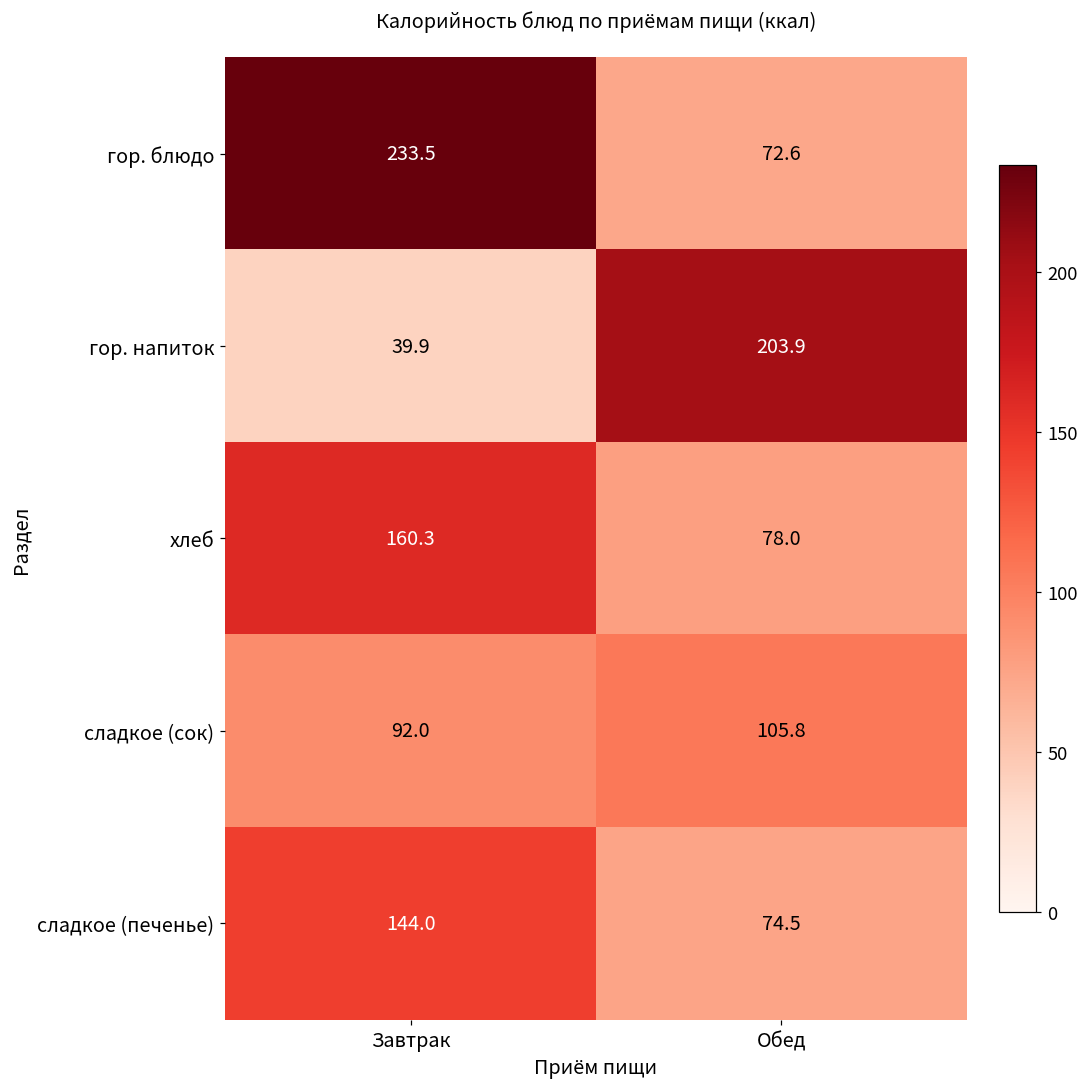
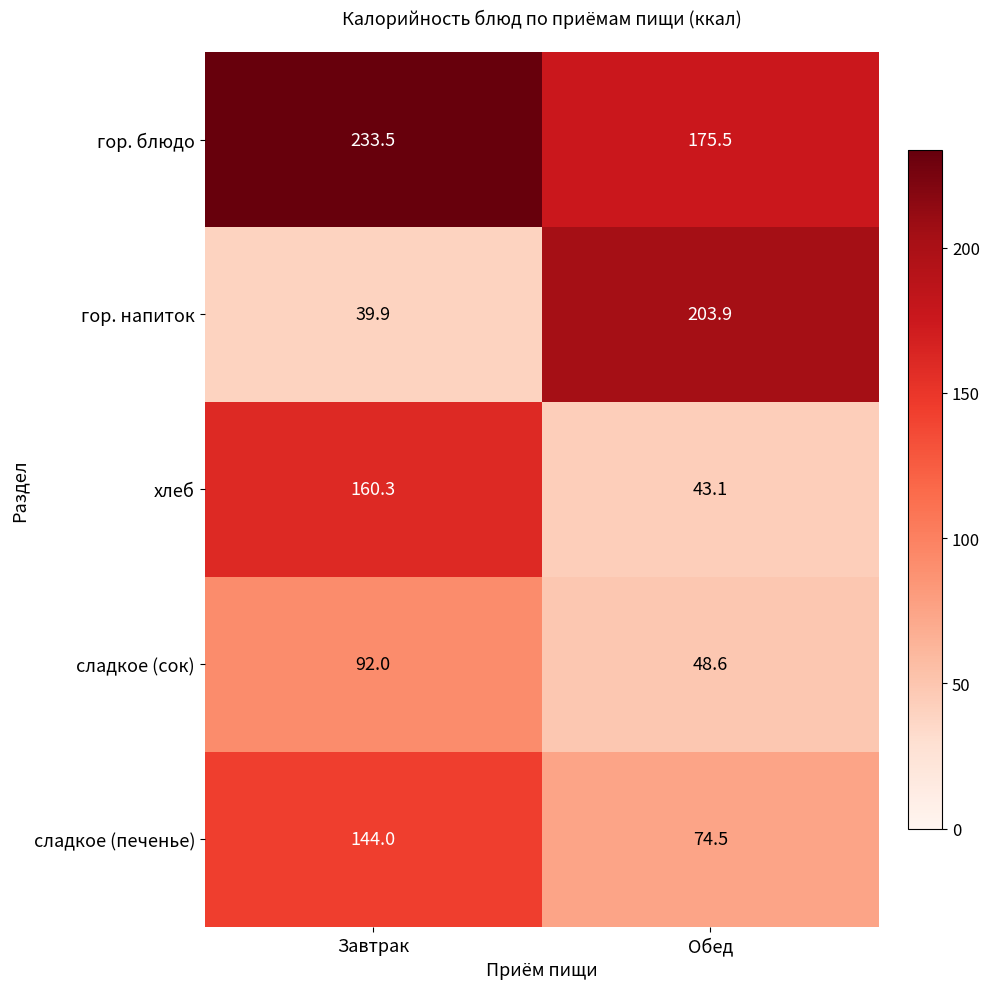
  {
    "гор. блюдо": {
      "Завтрак": 233.5,
-     "Обед": 72.6
+     "Обед": 175.5
    },
    "гор. напиток": {
      "Завтрак": 39.9,
      "Обед": 203.9
    },
    "хлеб": {
      "Завтрак": 160.3,
-     "Обед": 78.0
+     "Обед": 43.1
    },
    "сладкое (сок)": {
      "Завтрак": 92.0,
-     "Обед": 105.8
+     "Обед": 48.6
    },
    "сладкое (печенье)": {
      "Завтрак": 144.0,
      "Обед": 74.5
    }
  }
